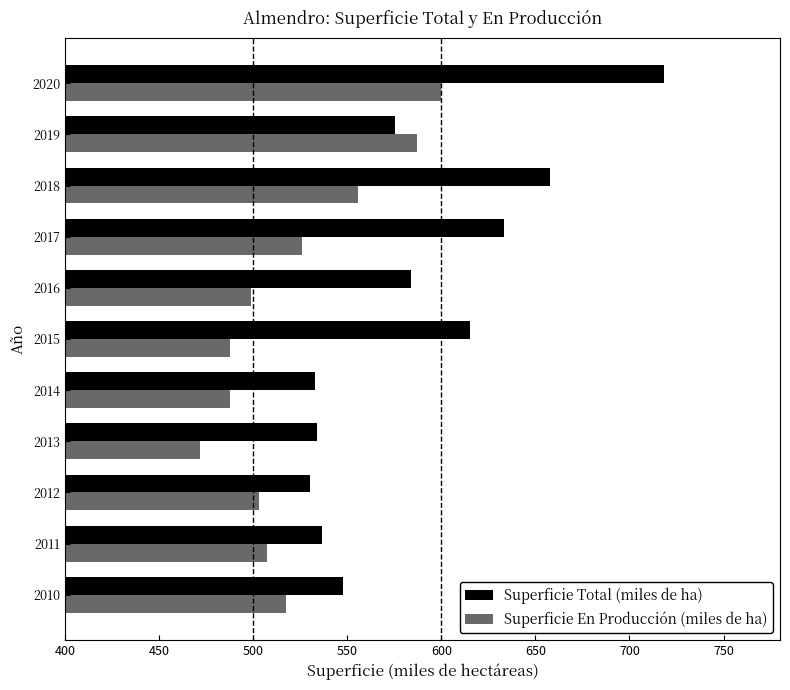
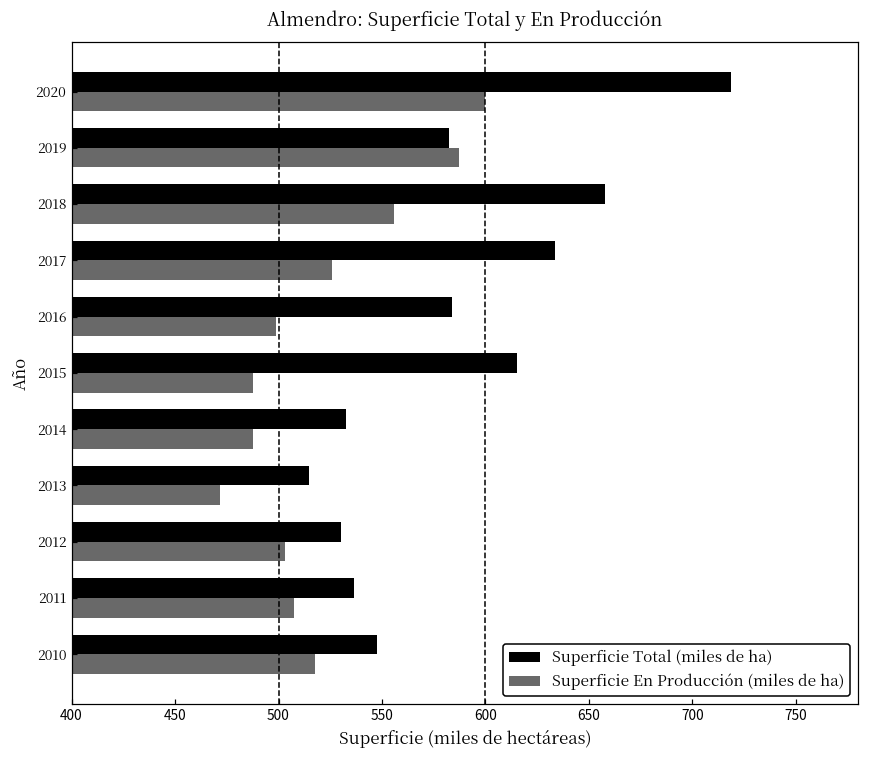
  {
    "Superficie Total (miles de ha)": {
      "2020": 719,
-     "2019": 575,
+     "2019": 582,
      "2018": 658,
      "2017": 634,
      "2016": 584,
      "2015": 615,
      "2014": 533,
-     "2013": 534,
+     "2013": 515,
      "2012": 530,
      "2011": 536,
      "2010": 548
    },
    "Superficie En Producción (miles de ha)": {
      "2020": 600,
      "2019": 587,
      "2018": 556,
      "2017": 526,
      "2016": 499,
      "2015": 488,
      "2014": 487,
      "2013": 472,
      "2012": 503,
      "2011": 507,
      "2010": 518
    }
  }
